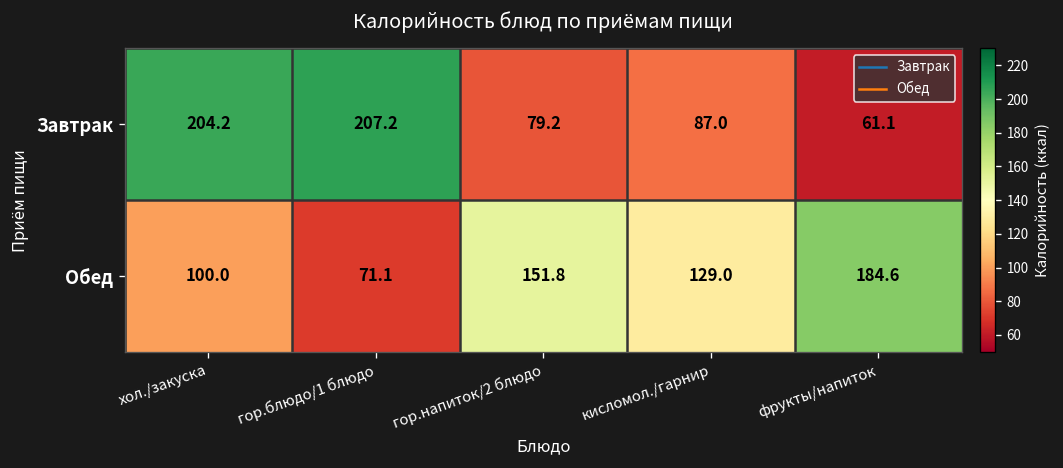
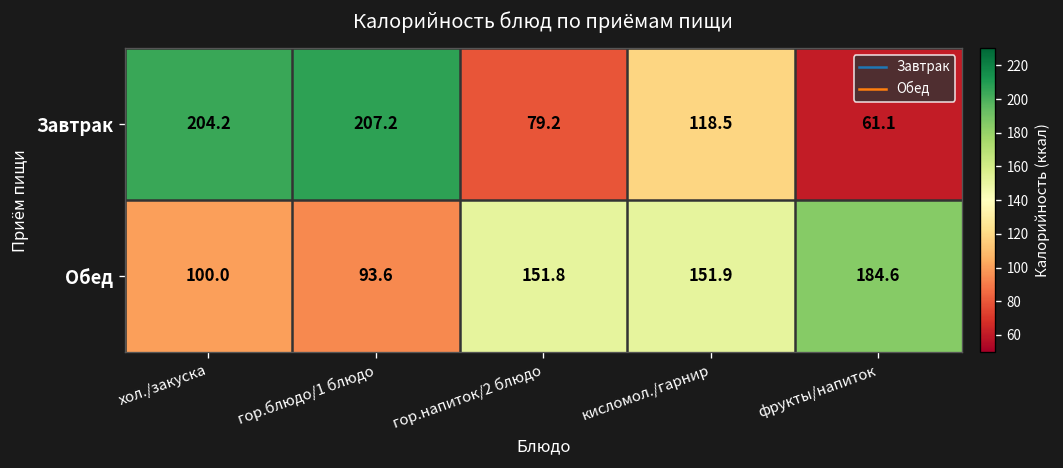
  {
    "Завтрак": {
      "хол./закуска": 204.2,
      "гор.блюдо/1 блюдо": 207.2,
      "гор.напиток/2 блюдо": 79.2,
-     "кисломол./гарнир": 87.0,
+     "кисломол./гарнир": 118.5,
      "фрукты/напиток": 61.1
    },
    "Обед": {
      "хол./закуска": 100.0,
-     "гор.блюдо/1 блюдо": 71.1,
+     "гор.блюдо/1 блюдо": 93.6,
      "гор.напиток/2 блюдо": 151.8,
-     "кисломол./гарнир": 129.0,
+     "кисломол./гарнир": 151.9,
      "фрукты/напиток": 184.6
    }
  }
